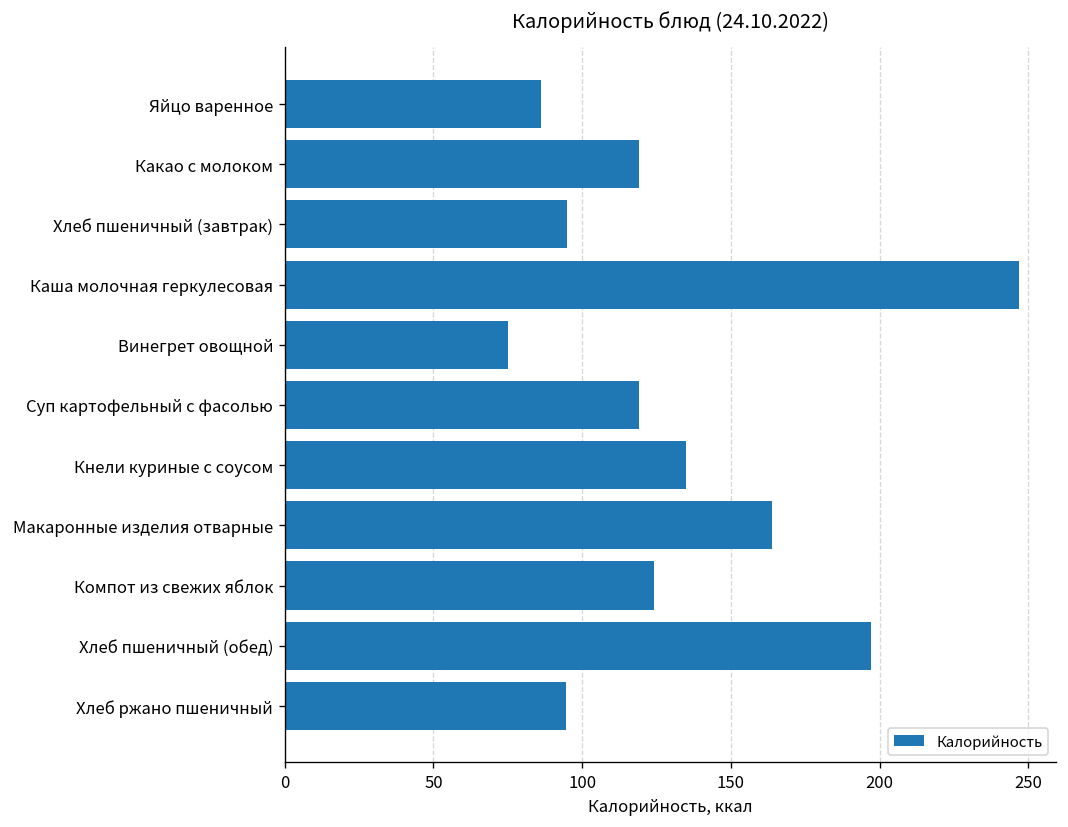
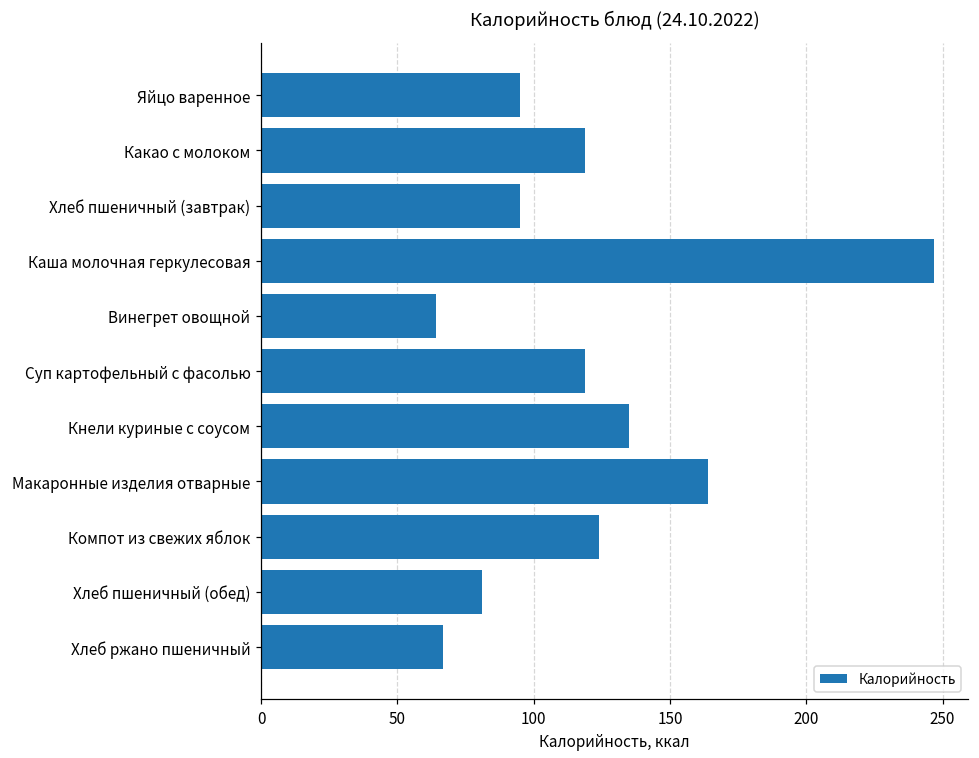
  {
-   "Яйцо варенное": 86,
+   "Яйцо варенное": 95,
    "Какао с молоком": 119,
    "Хлеб пшеничный (завтрак)": 95,
    "Каша молочная геркулесовая": 247,
-   "Винегрет овощной": 75,
+   "Винегрет овощной": 64,
    "Суп картофельный с фасолью": 119,
    "Кнели куриные с соусом": 135,
    "Макаронные изделия отварные": 164,
    "Компот из свежих яблок": 124,
-   "Хлеб пшеничный (обед)": 197,
-   "Хлеб ржано пшеничный": 95
+   "Хлеб пшеничный (обед)": 81,
+   "Хлеб ржано пшеничный": 67
  }
